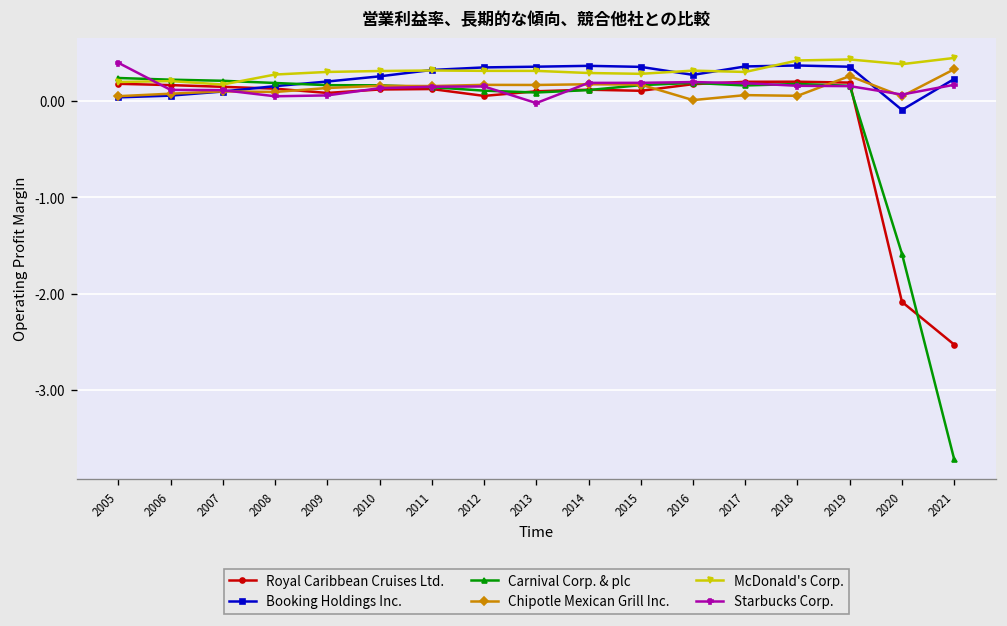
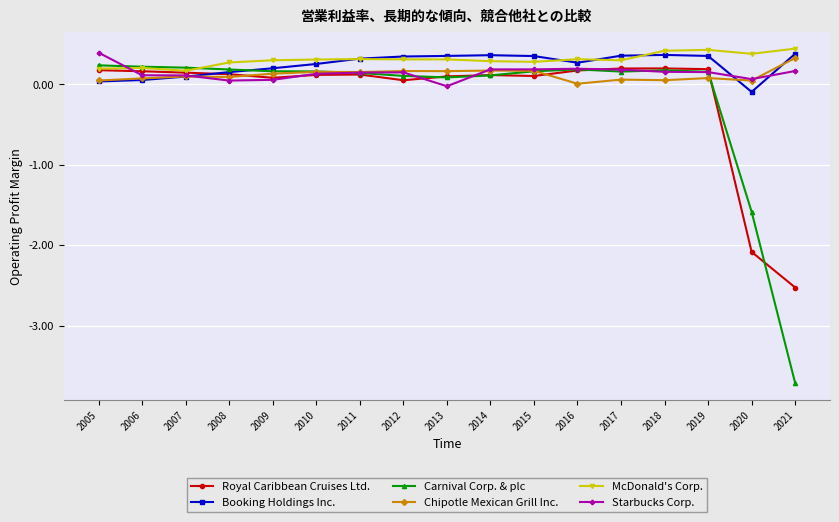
  {
    "Royal Caribbean Cruises Ltd.": {
      "2006": 0.2,
      "2012": 0.1,
      "2015": 0.1,
      "2019": 0.2,
      "2020": -2.1,
      "2021": -2.5
    },
    "Booking Holdings Inc.": {
      "2009": 0.2,
      "2010": 0.3,
      "2012": 0.3,
      "2013": 0.4,
      "2014": 0.4,
      "2015": 0.4,
      "2016": 0.3,
      "2017": 0.4,
      "2018": 0.4,
      "2019": 0.4,
      "2020": -0.1,
-     "2021": 0.2
+     "2021": 0.4
    },
    "Carnival Corp. & plc": {
      "2005": 0.2,
      "2007": 0.2,
      "2008": 0.2,
      "2012": 0.1,
      "2020": -1.6,
      "2021": -3.7
    },
    "Chipotle Mexican Grill Inc.": {
      "2008": 0.1,
      "2013": 0.2,
      "2016": 0.0,
      "2017": 0.1,
      "2018": 0.1,
-     "2019": 0.3,
+     "2019": 0.1,
      "2021": 0.3
    },
    "McDonald's Corp.": {
      "2008": 0.3,
      "2009": 0.3,
      "2010": 0.3,
      "2012": 0.3,
      "2013": 0.3,
      "2014": 0.3,
      "2015": 0.3,
      "2016": 0.3,
      "2017": 0.3,
      "2018": 0.4,
      "2019": 0.4,
      "2020": 0.4,
      "2021": 0.4
    },
    "Starbucks Corp.": {
      "2005": 0.4,
      "2006": 0.1,
      "2008": 0.0,
      "2013": 0.0,
      "2021": 0.2
    }
  }
